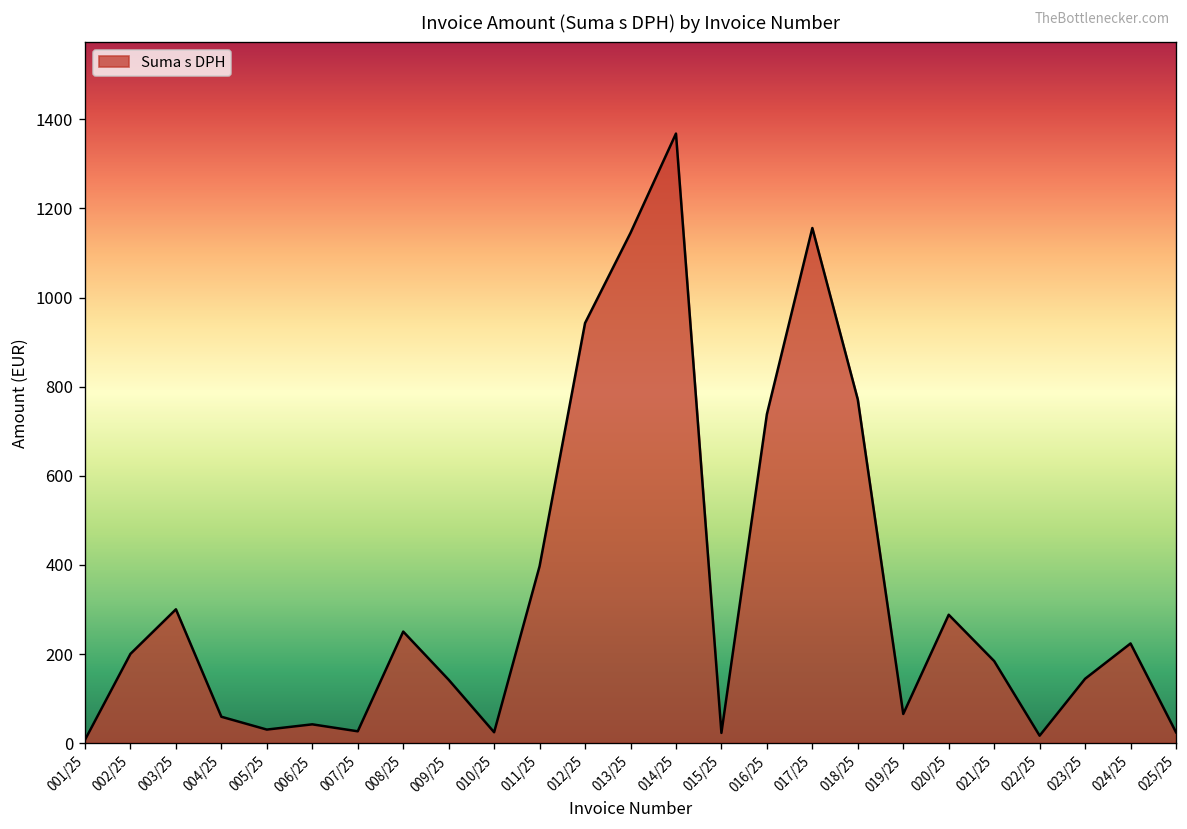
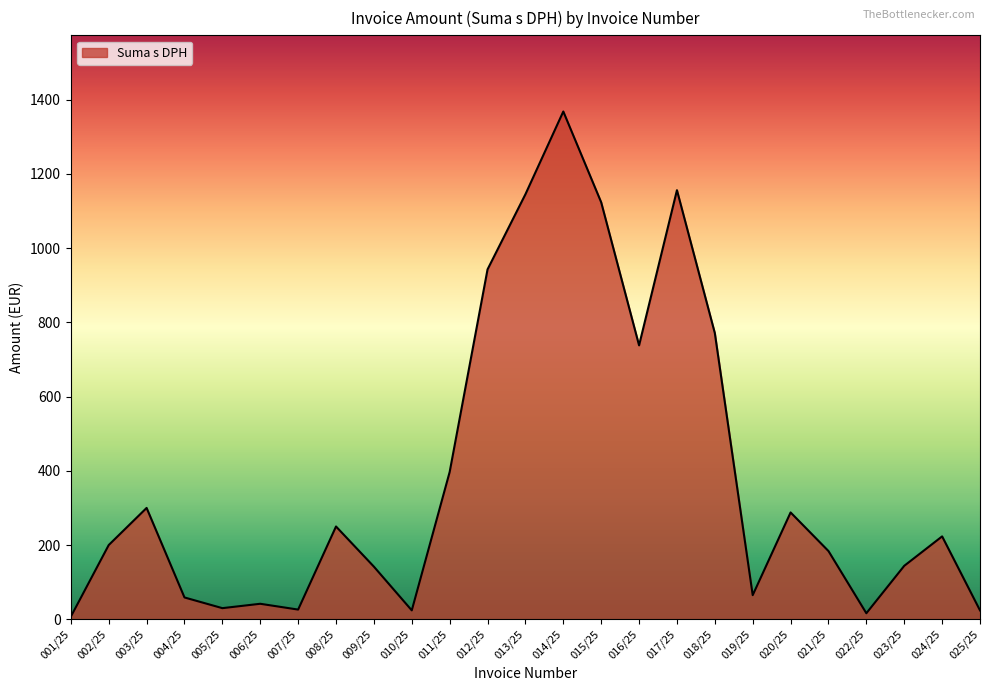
  {
    "001/25": 10,
    "002/25": 200,
    "003/25": 300,
    "004/25": 60,
    "005/25": 30,
    "006/25": 40,
    "007/25": 30,
    "008/25": 250,
    "009/25": 140,
    "010/25": 20,
    "011/25": 400,
    "012/25": 940,
    "013/25": 1150,
    "014/25": 1370,
-   "015/25": 20,
+   "015/25": 1120,
    "016/25": 740,
    "017/25": 1160,
    "018/25": 770,
    "019/25": 70,
    "020/25": 290,
    "021/25": 180,
    "022/25": 20,
    "023/25": 140,
    "024/25": 220,
    "025/25": 20
  }
